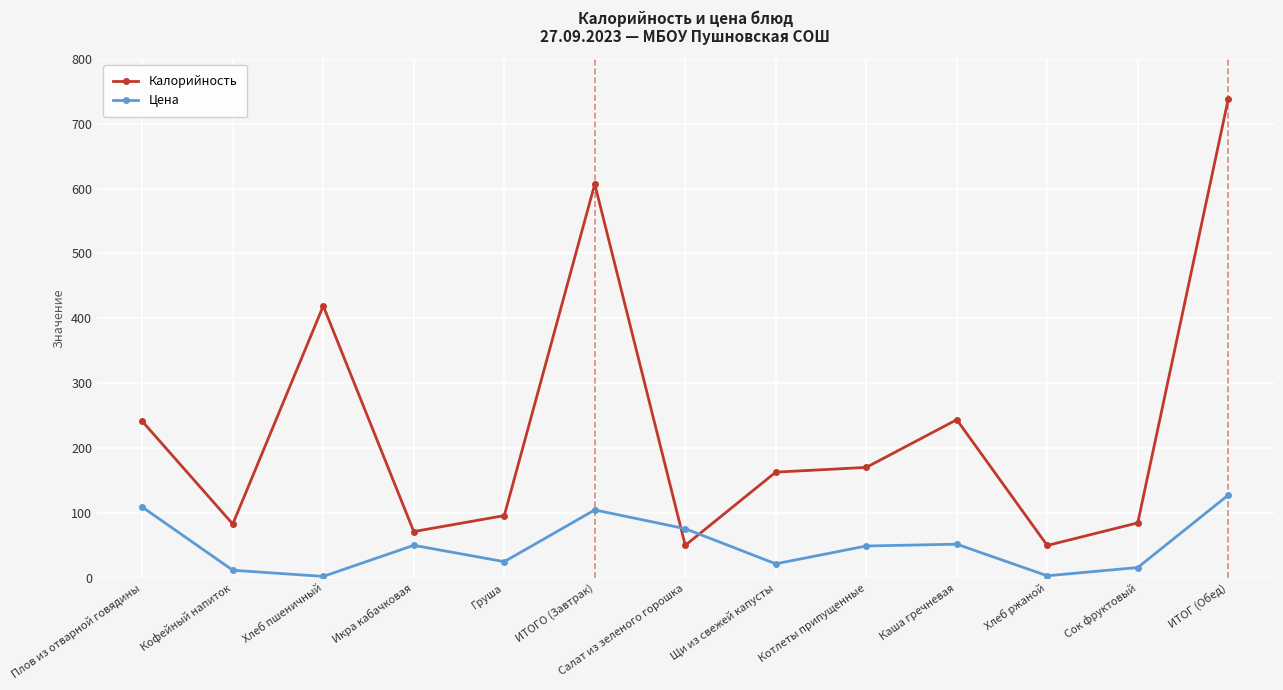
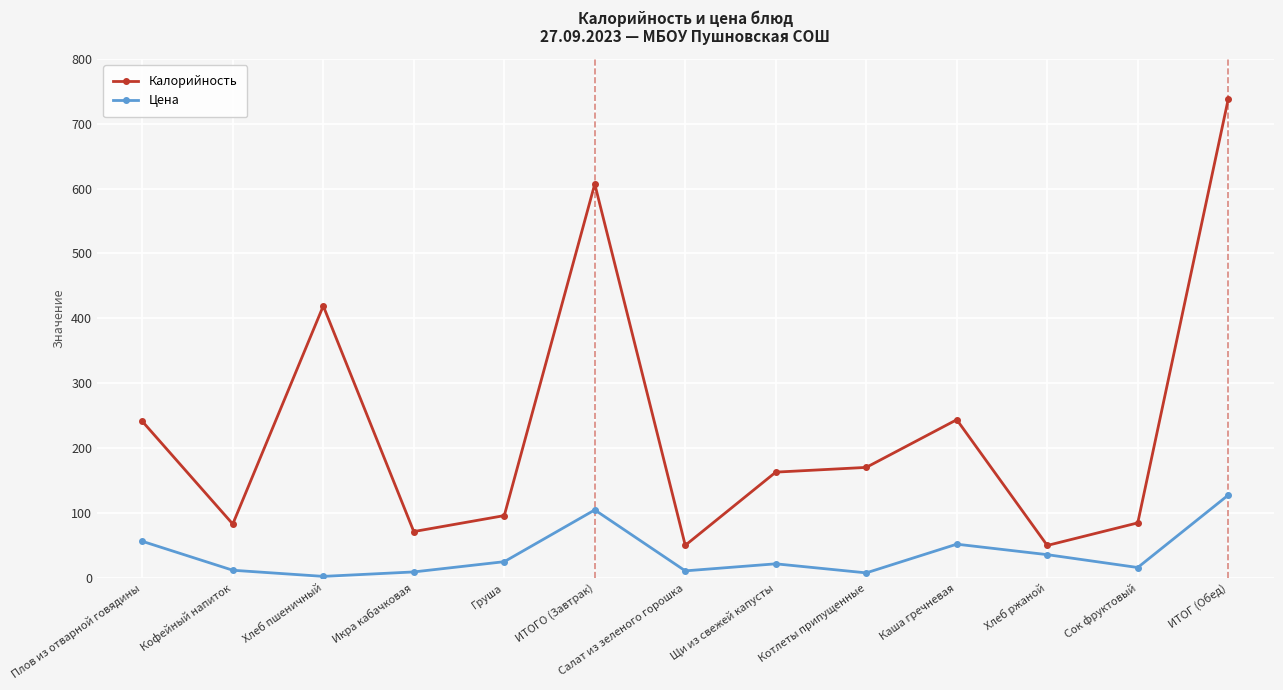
  {
    "Калорийность": {
      "Плов из отварной говядины": 240,
      "Кофейный напиток": 80,
      "Хлеб пшеничный": 420,
      "Икра кабачковая": 70,
      "Груша": 100,
      "ИТОГО (Завтрак)": 610,
      "Салат из зеленого горошка": 50,
      "Щи из свежей капусты": 160,
      "Котлеты припущенные": 170,
      "Каша гречневая": 240,
      "Хлеб ржаной": 50,
      "Сок фруктовый": 80,
      "ИТОГ (Обед)": 740
    },
    "Цена": {
-     "Плов из отварной говядины": 110,
+     "Плов из отварной говядины": 60,
      "Кофейный напиток": 10,
      "Хлеб пшеничный": 0,
-     "Икра кабачковая": 50,
+     "Икра кабачковая": 10,
      "Груша": 30,
      "ИТОГО (Завтрак)": 100,
-     "Салат из зеленого горошка": 80,
+     "Салат из зеленого горошка": 10,
      "Щи из свежей капусты": 20,
-     "Котлеты припущенные": 50,
+     "Котлеты припущенные": 10,
      "Каша гречневая": 50,
-     "Хлеб ржаной": 0,
+     "Хлеб ржаной": 40,
      "Сок фруктовый": 20,
      "ИТОГ (Обед)": 130
    }
  }
